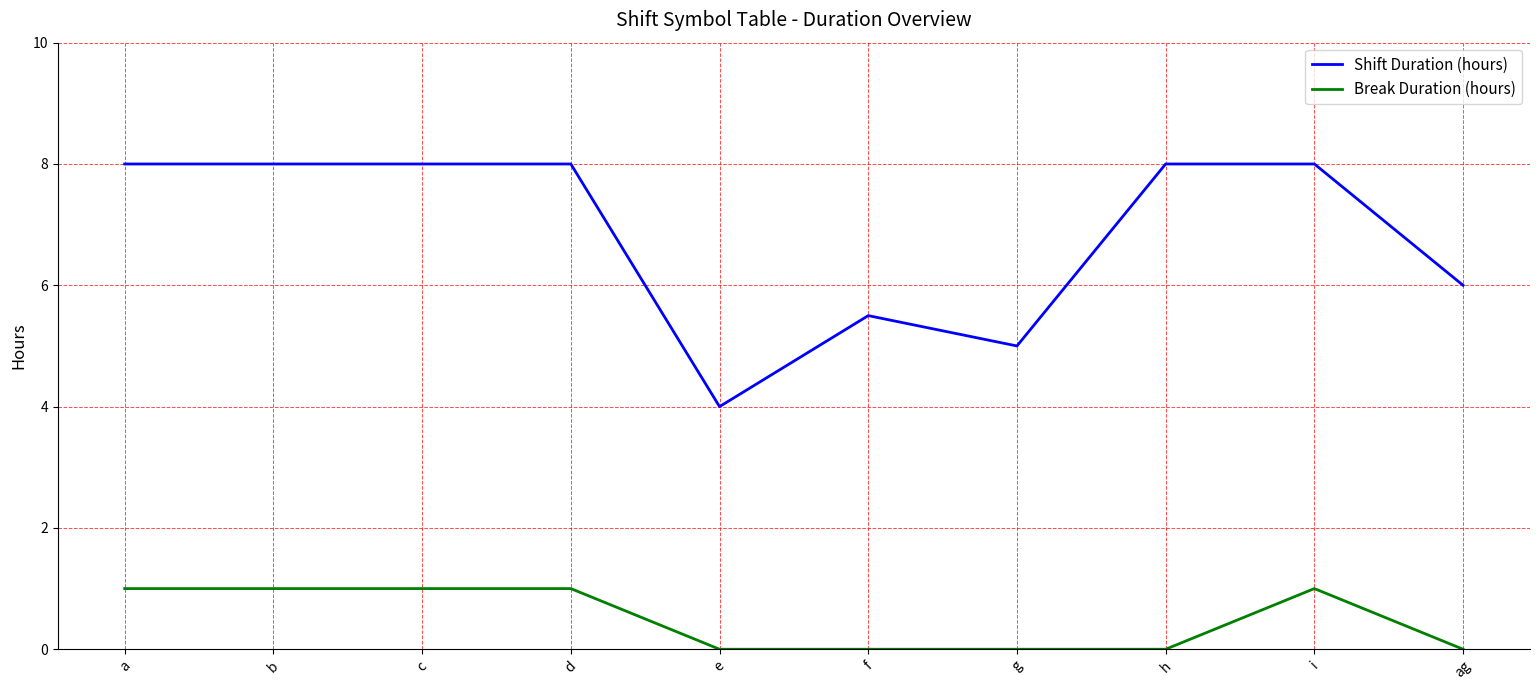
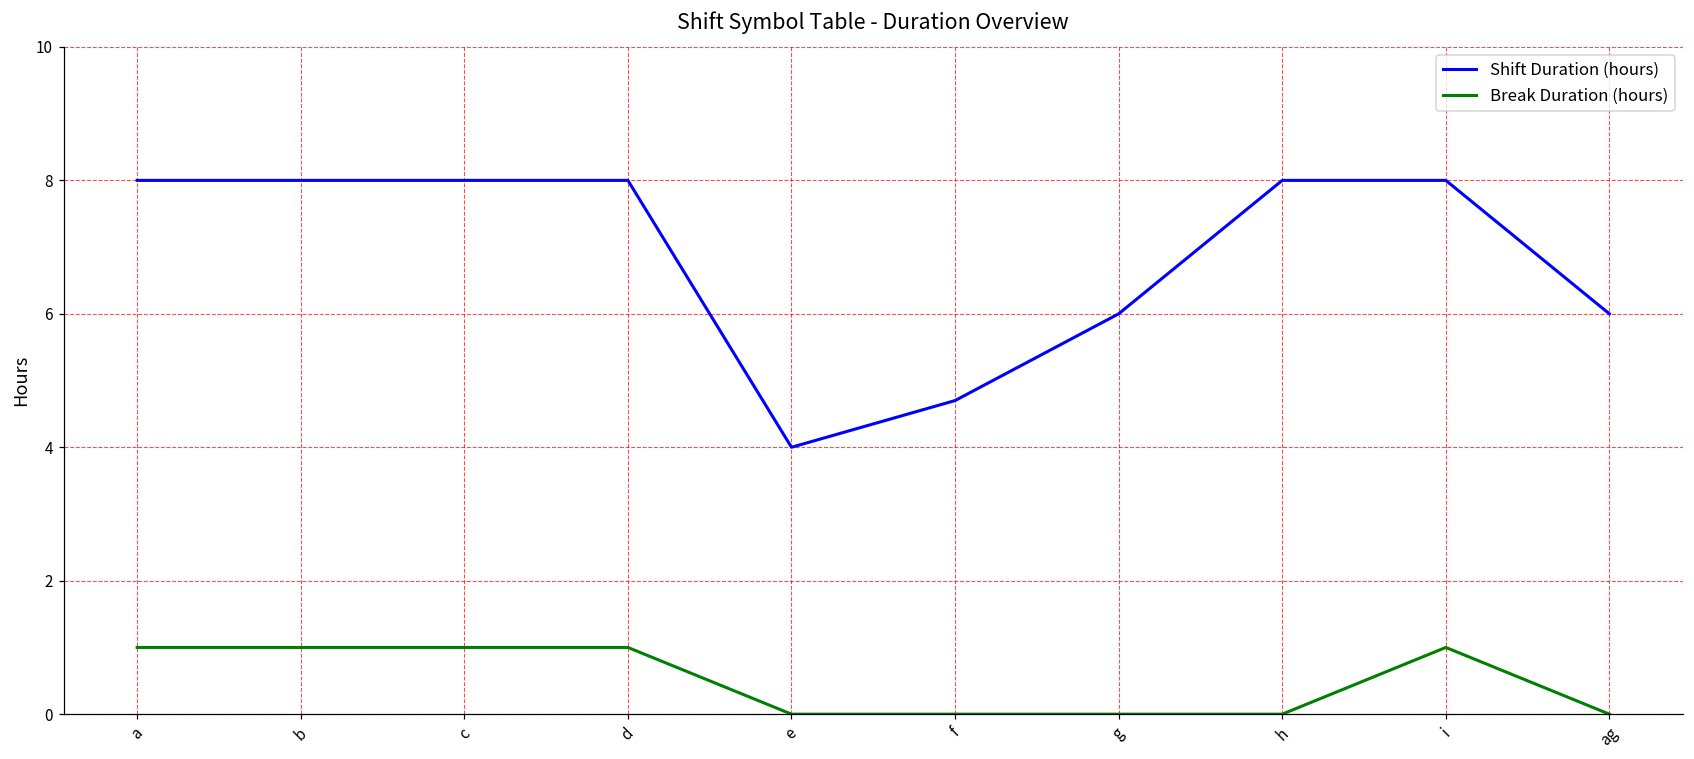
  {
    "Shift Duration (hours)": {
      "a": 8.0,
      "b": 8.0,
      "c": 8.0,
      "d": 8.0,
      "e": 4.0,
-     "f": 5.5,
-     "g": 5,
+     "f": 4.7,
+     "g": 6,
      "h": 8.0,
      "i": 8.0,
      "ag": 6.0
    },
    "Break Duration (hours)": {
      "a": 1.0,
      "b": 1.0,
      "c": 1.0,
      "d": 1.0,
      "e": 0.0,
      "f": 0.0,
      "g": 0.0,
      "h": 0.0,
      "i": 1.0,
      "ag": 0.0
    }
  }
